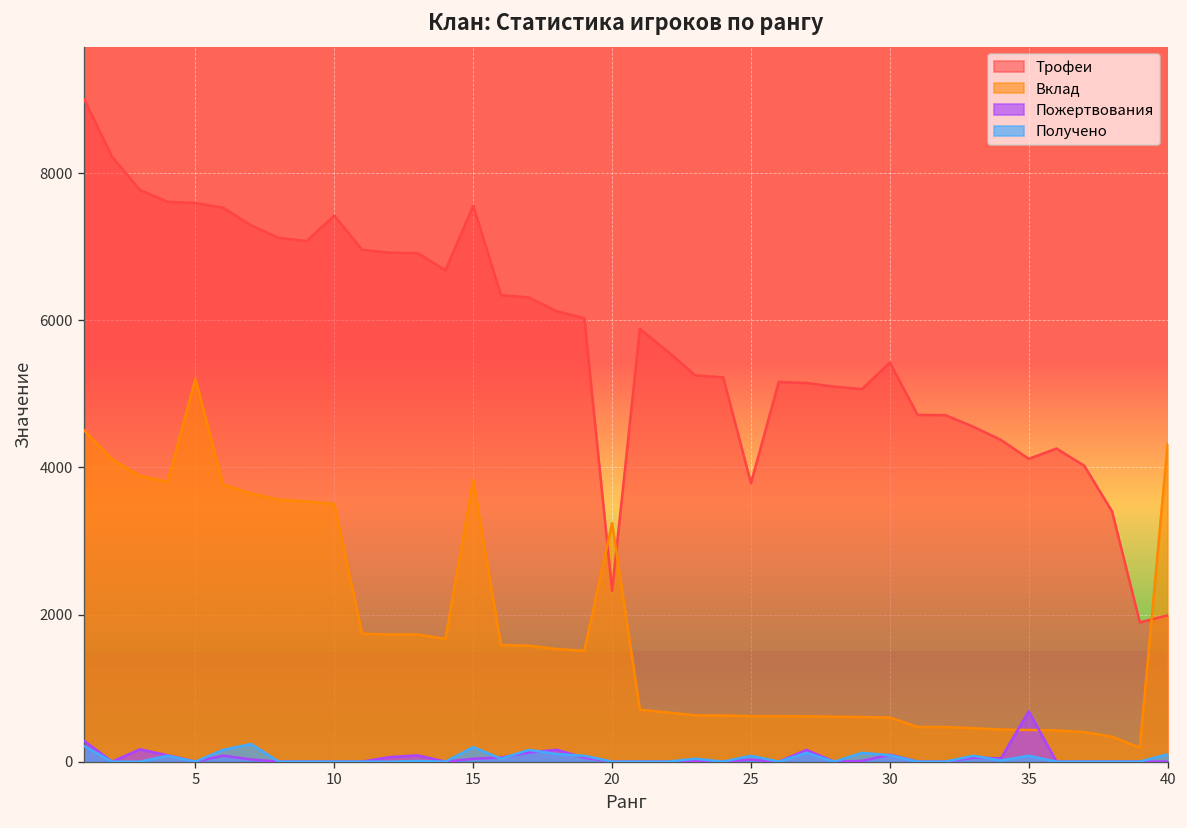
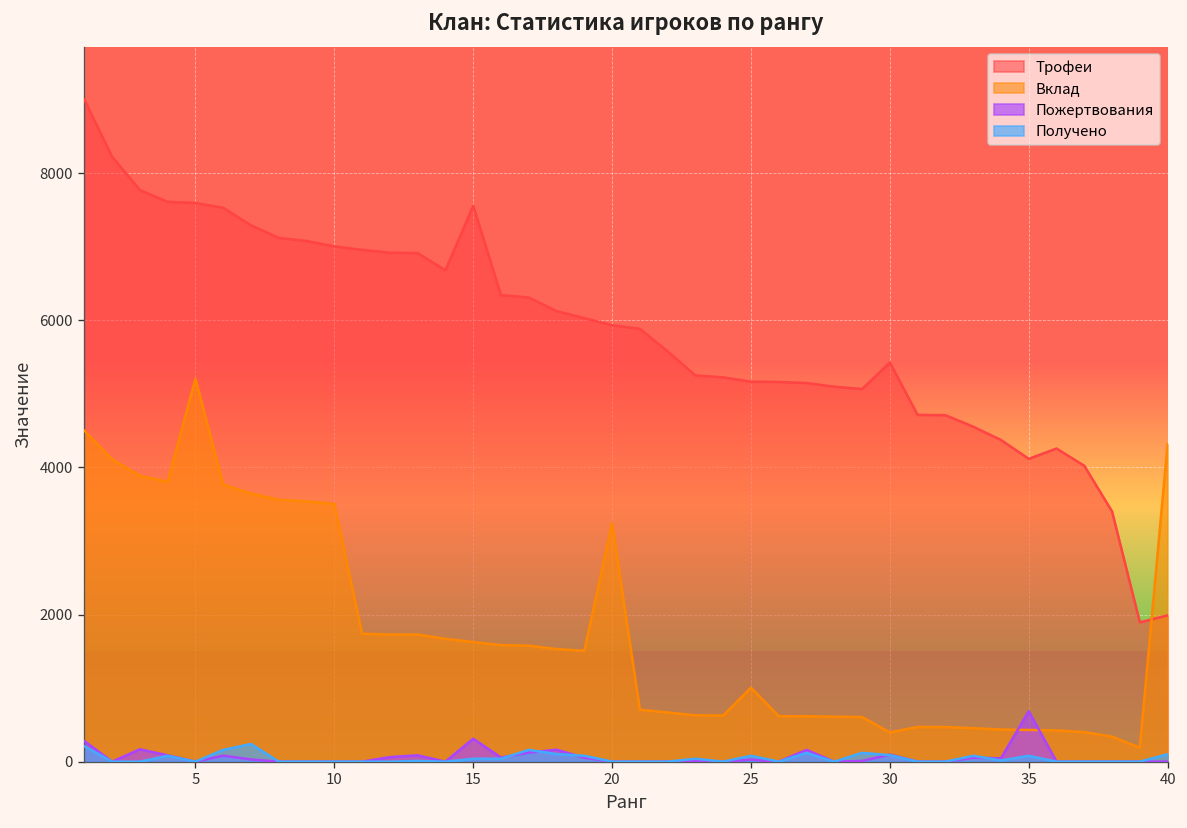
  {
    "Трофеи": {
      "5": 7600,
-     "10": 7400,
+     "10": 7000,
      "15": 7600,
-     "20": 2300,
-     "25": 3800,
+     "20": 5900,
+     "25": 5200,
      "30": 5400,
      "35": 4100,
      "40": 2000
    },
    "Вклад": {
      "5": 5200,
      "10": 3500,
-     "15": 3800,
+     "15": 1600,
      "20": 3200,
-     "25": 600,
-     "30": 600,
+     "25": 1000,
+     "30": 400,
      "35": 400,
      "40": 4300
    },
    "Пожертвования": {
-     "15": 0,
+     "15": 300,
      "25": 0,
      "35": 700,
      "40": 0
    },
    "Получено": {
-     "15": 200,
+     "15": 0,
      "25": 100,
      "35": 100,
      "40": 100
    }
  }
